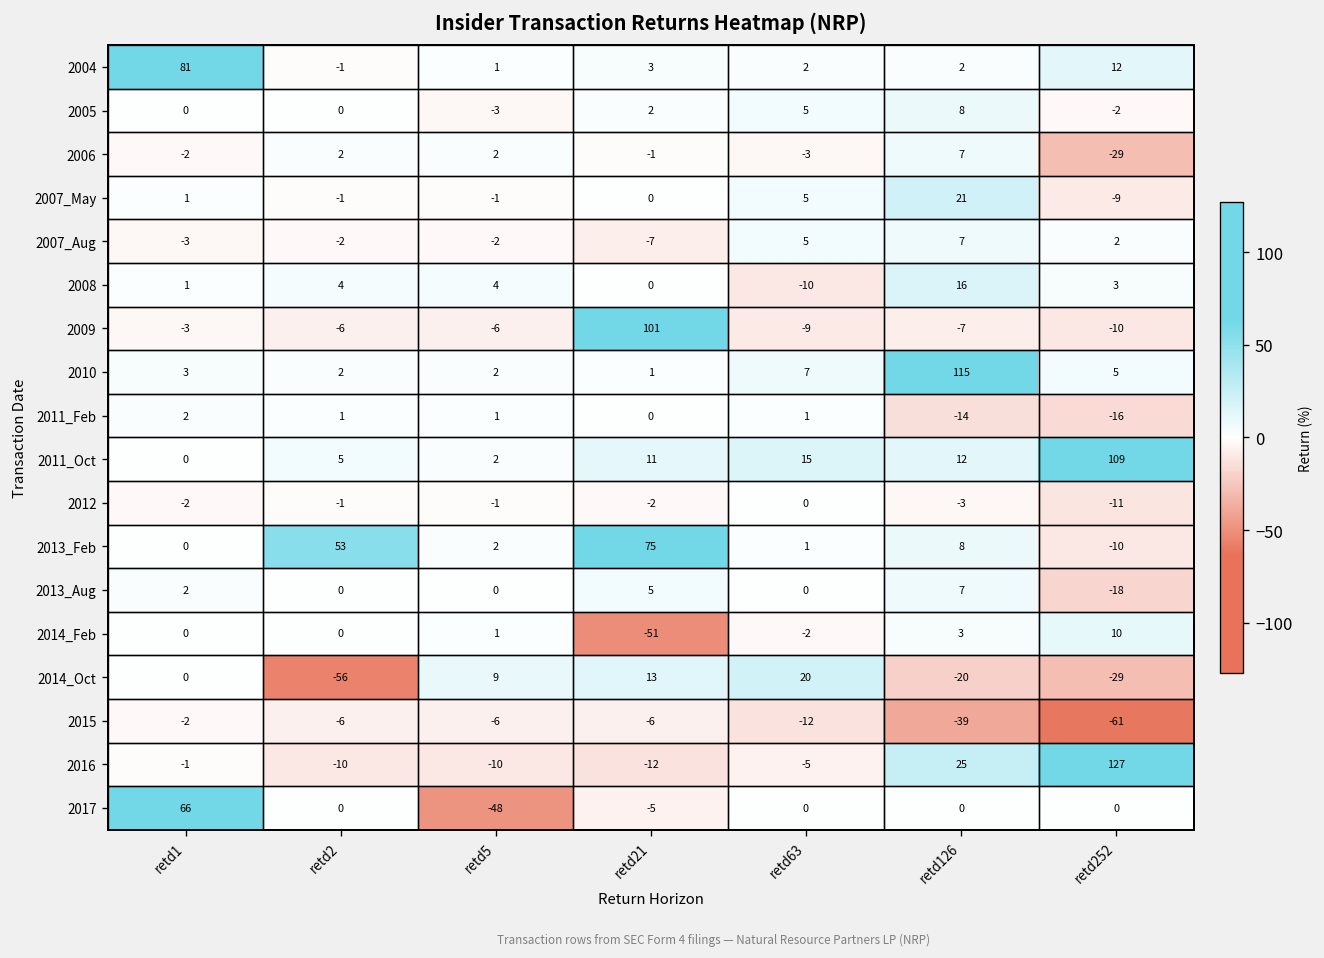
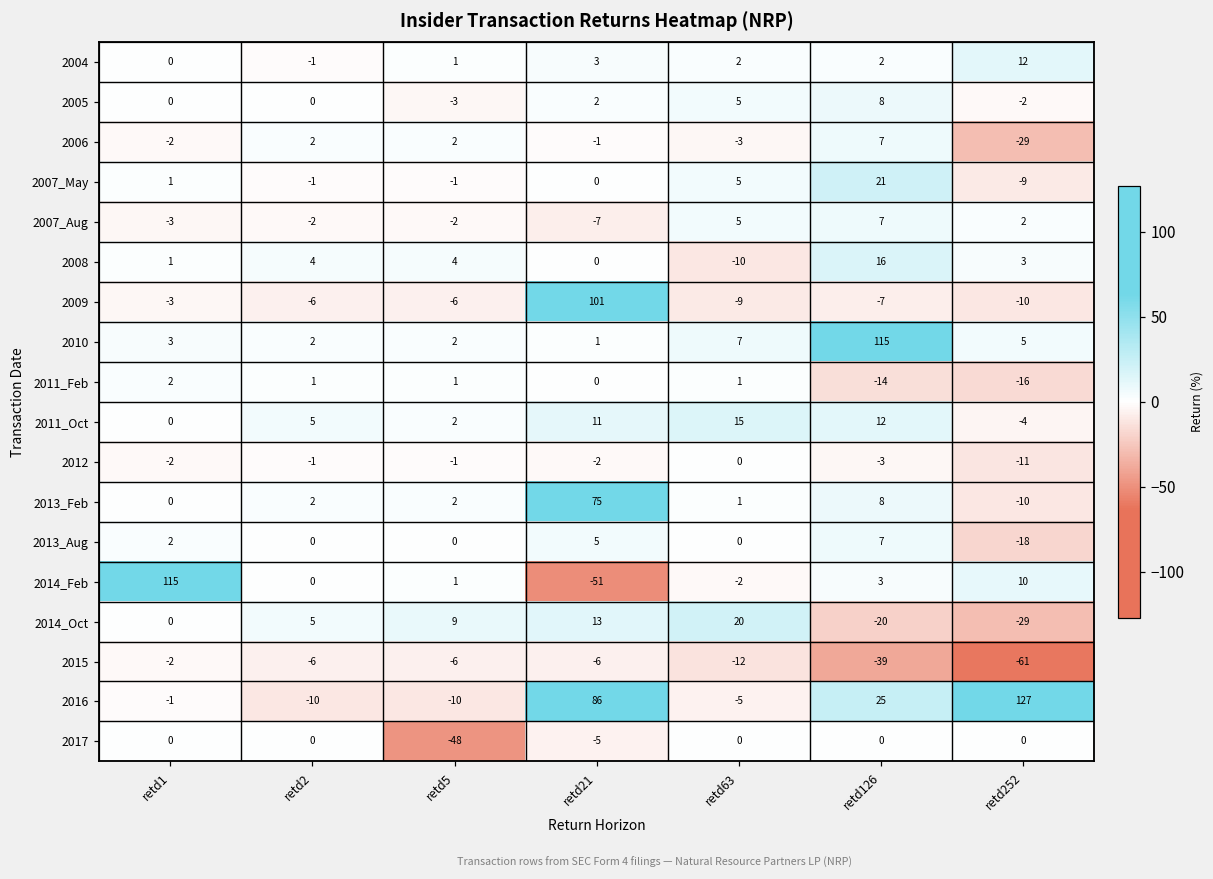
  {
    "2004": {
-     "retd1": 81,
+     "retd1": 0,
      "retd2": -1,
      "retd5": 1,
      "retd21": 3,
      "retd63": 2,
      "retd126": 2,
      "retd252": 12
    },
    "2005": {
      "retd1": 0,
      "retd2": 0,
      "retd5": -3,
      "retd21": 2,
      "retd63": 5,
      "retd126": 8,
      "retd252": -2
    },
    "2006": {
      "retd1": -2,
      "retd2": 2,
      "retd5": 2,
      "retd21": -1,
      "retd63": -3,
      "retd126": 7,
      "retd252": -29
    },
    "2007_May": {
      "retd1": 1,
      "retd2": -1,
      "retd5": -1,
      "retd21": 0,
      "retd63": 5,
      "retd126": 21,
      "retd252": -9
    },
    "2007_Aug": {
      "retd1": -3,
      "retd2": -2,
      "retd5": -2,
      "retd21": -7,
      "retd63": 5,
      "retd126": 7,
      "retd252": 2
    },
    "2008": {
      "retd1": 1,
      "retd2": 4,
      "retd5": 4,
      "retd21": 0,
      "retd63": -10,
      "retd126": 16,
      "retd252": 3
    },
    "2009": {
      "retd1": -3,
      "retd2": -6,
      "retd5": -6,
      "retd21": 101,
      "retd63": -9,
      "retd126": -7,
      "retd252": -10
    },
    "2010": {
      "retd1": 3,
      "retd2": 2,
      "retd5": 2,
      "retd21": 1,
      "retd63": 7,
      "retd126": 115,
      "retd252": 5
    },
    "2011_Feb": {
      "retd1": 2,
      "retd2": 1,
      "retd5": 1,
      "retd21": 0,
      "retd63": 1,
      "retd126": -14,
      "retd252": -16
    },
    "2011_Oct": {
      "retd1": 0,
      "retd2": 5,
      "retd5": 2,
      "retd21": 11,
      "retd63": 15,
      "retd126": 12,
-     "retd252": 109
+     "retd252": -4
    },
    "2012": {
      "retd1": -2,
      "retd2": -1,
      "retd5": -1,
      "retd21": -2,
      "retd63": 0,
      "retd126": -3,
      "retd252": -11
    },
    "2013_Feb": {
      "retd1": 0,
-     "retd2": 53,
+     "retd2": 2,
      "retd5": 2,
      "retd21": 75,
      "retd63": 1,
      "retd126": 8,
      "retd252": -10
    },
    "2013_Aug": {
      "retd1": 2,
      "retd2": 0,
      "retd5": 0,
      "retd21": 5,
      "retd63": 0,
      "retd126": 7,
      "retd252": -18
    },
    "2014_Feb": {
-     "retd1": 0,
+     "retd1": 115,
      "retd2": 0,
      "retd5": 1,
      "retd21": -51,
      "retd63": -2,
      "retd126": 3,
      "retd252": 10
    },
    "2014_Oct": {
      "retd1": 0,
-     "retd2": -56,
+     "retd2": 5,
      "retd5": 9,
      "retd21": 13,
      "retd63": 20,
      "retd126": -20,
      "retd252": -29
    },
    "2015": {
      "retd1": -2,
      "retd2": -6,
      "retd5": -6,
      "retd21": -6,
      "retd63": -12,
      "retd126": -39,
      "retd252": -61
    },
    "2016": {
      "retd1": -1,
      "retd2": -10,
      "retd5": -10,
-     "retd21": -12,
+     "retd21": 86,
      "retd63": -5,
      "retd126": 25,
      "retd252": 127
    },
    "2017": {
-     "retd1": 66,
+     "retd1": 0,
      "retd2": 0,
      "retd5": -48,
      "retd21": -5,
      "retd63": 0,
      "retd126": 0,
      "retd252": 0
    }
  }
